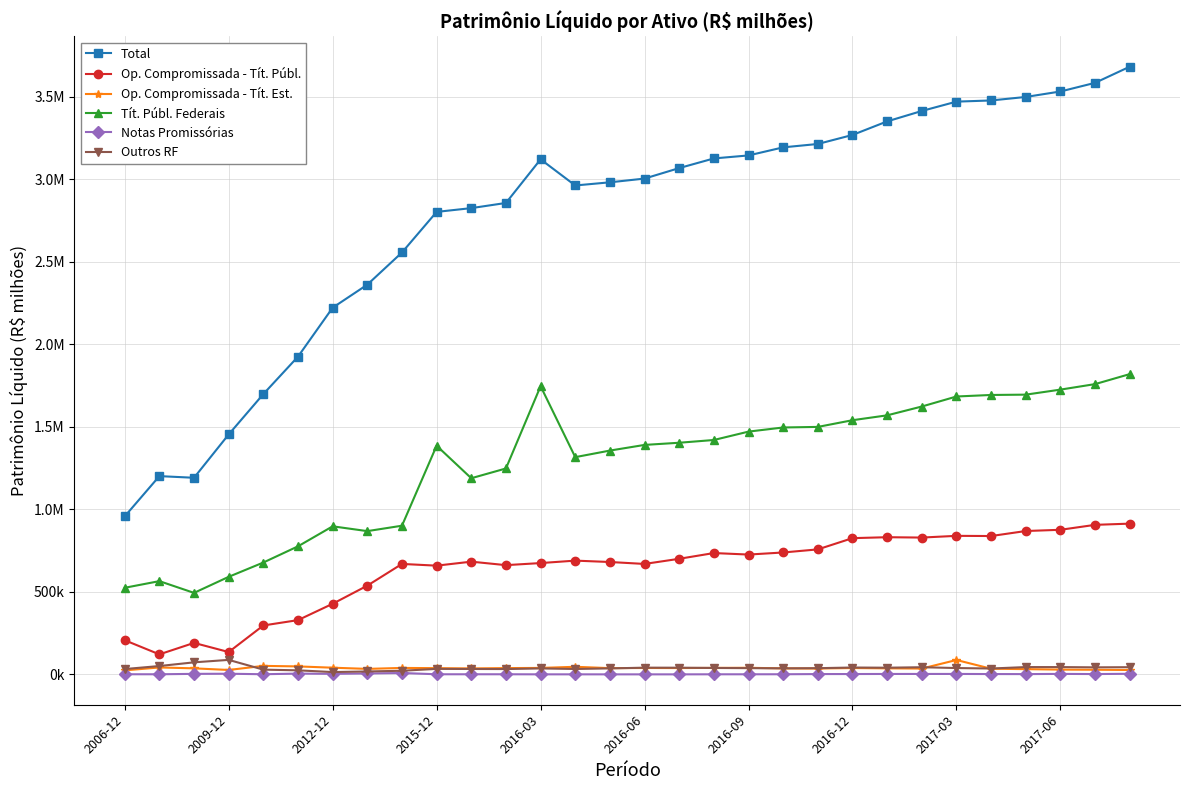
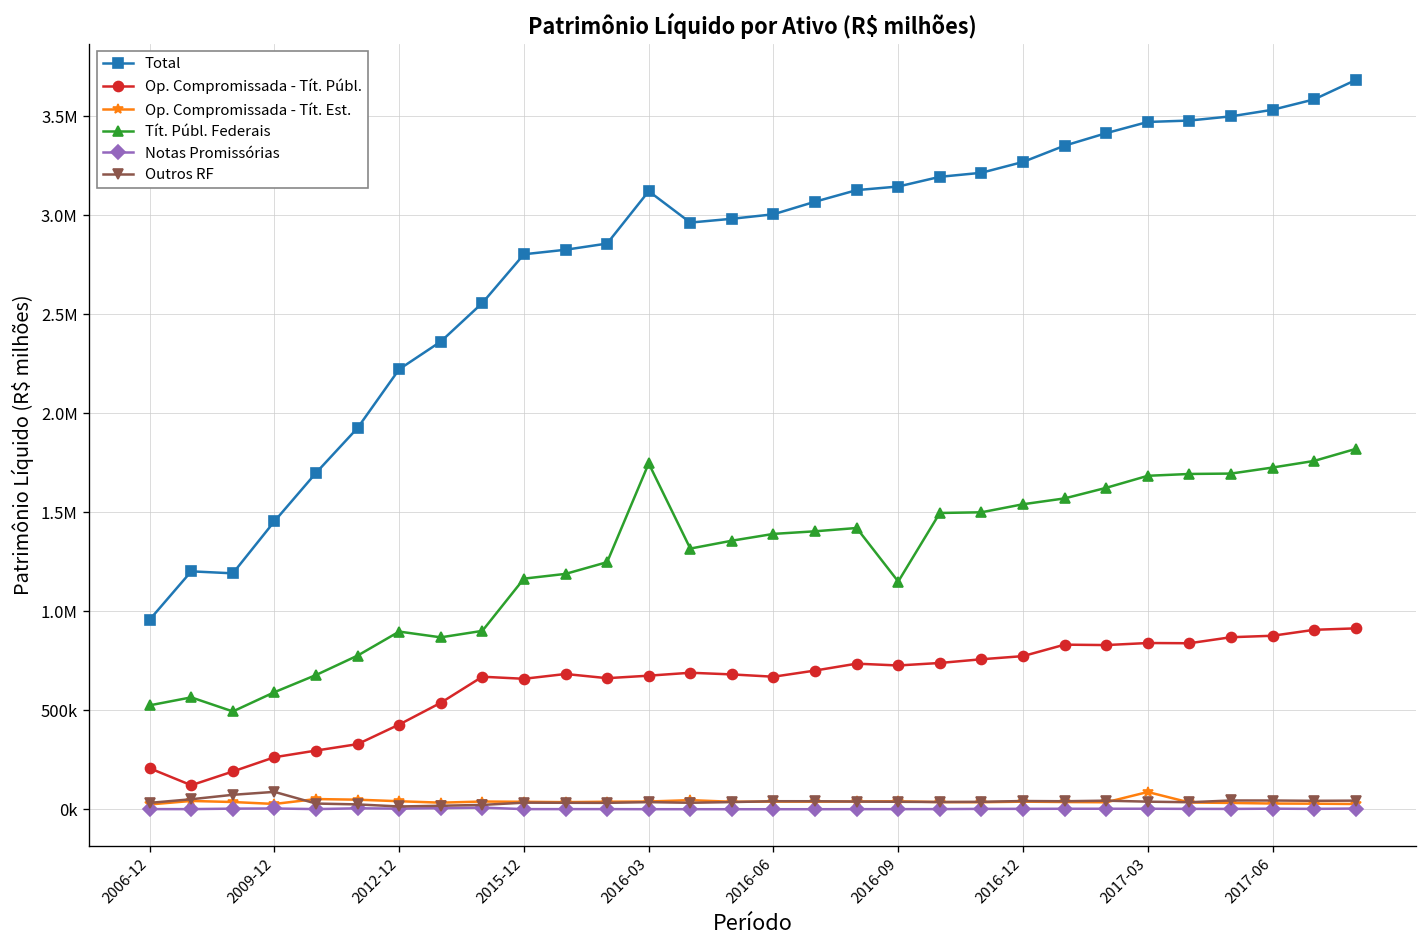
  {
    "Total": {
      "2006-12": 960000,
      "2009-12": 1450000,
      "2012-12": 2220000,
      "2015-12": 2800000,
      "2016-03": 3120000,
      "2016-06": 3000000,
      "2016-09": 3150000,
      "2016-12": 3270000,
      "2017-03": 3470000,
      "2017-06": 3530000
    },
    "Op. Compromissada - Tít. Públ.": {
      "2006-12": 210000,
-     "2009-12": 140000,
+     "2009-12": 260000,
      "2012-12": 430000,
      "2015-12": 660000,
      "2016-03": 670000,
      "2016-06": 670000,
      "2016-09": 730000,
-     "2016-12": 830000,
+     "2016-12": 770000,
      "2017-03": 840000,
      "2017-06": 880000
    },
    "Op. Compromissada - Tít. Est.": {
      "2009-12": 30000,
      "2012-12": 40000,
      "2017-03": 90000
    },
    "Tít. Públ. Federais": {
      "2006-12": 520000,
      "2009-12": 590000,
      "2012-12": 900000,
-     "2015-12": 1390000,
+     "2015-12": 1160000,
      "2016-03": 1750000,
      "2016-06": 1390000,
-     "2016-09": 1470000,
+     "2016-09": 1150000,
      "2016-12": 1540000,
      "2017-03": 1680000,
      "2017-06": 1730000
    },
    "Notas Promissórias": {
      "2006-12": 0,
      "2009-12": 0,
      "2015-12": 0,
      "2016-03": 0,
      "2016-06": 0,
      "2016-09": 0,
      "2016-12": 0,
      "2017-03": 0,
      "2017-06": 0
    },
    "Outros RF": {
      "2009-12": 90000,
      "2017-03": 40000
    }
  }
